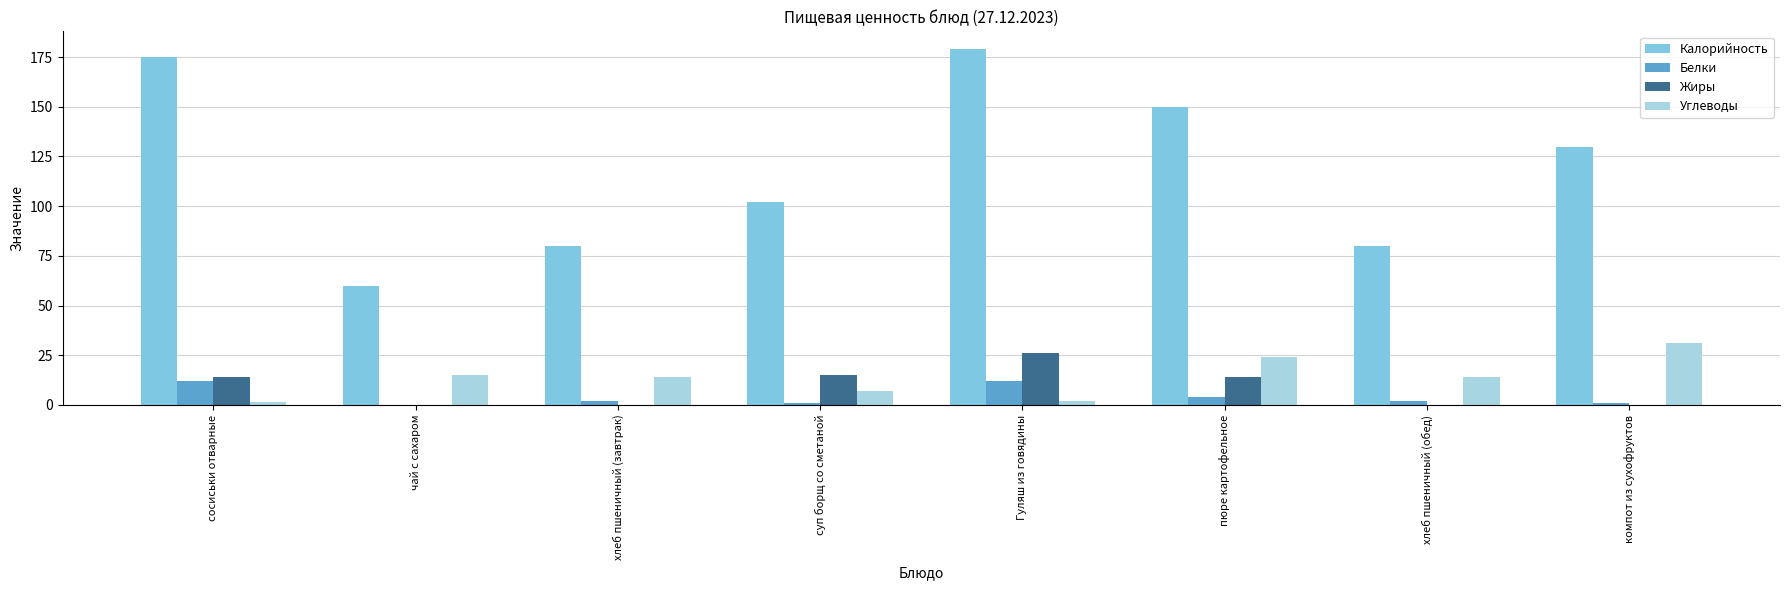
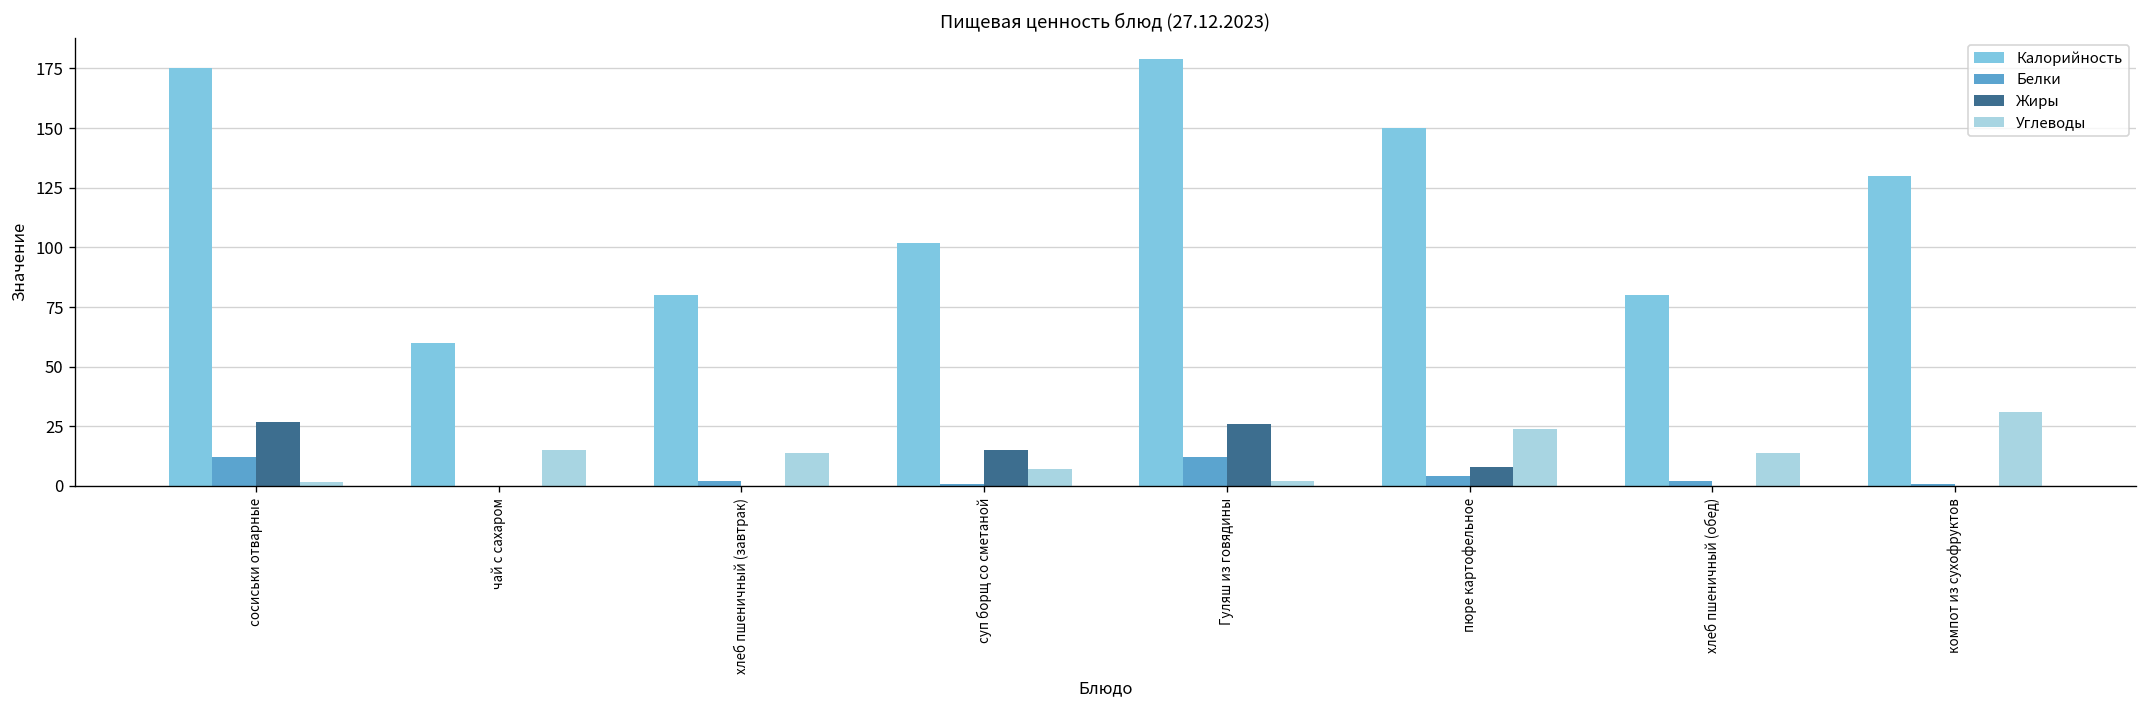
  {
    "Жиры": {
-     "сосиськи отварные": 14,
+     "сосиськи отварные": 27,
      "чай с сахаром": 0,
      "хлеб пшеничный (завтрак)": 0,
      "суп борщ со сметаной": 15,
      "Гуляш из говядины": 26,
-     "пюре картофельное": 14,
+     "пюре картофельное": 8,
      "хлеб пшеничный (обед)": 0,
      "компот из сухофруктов": 0
    }
  }
